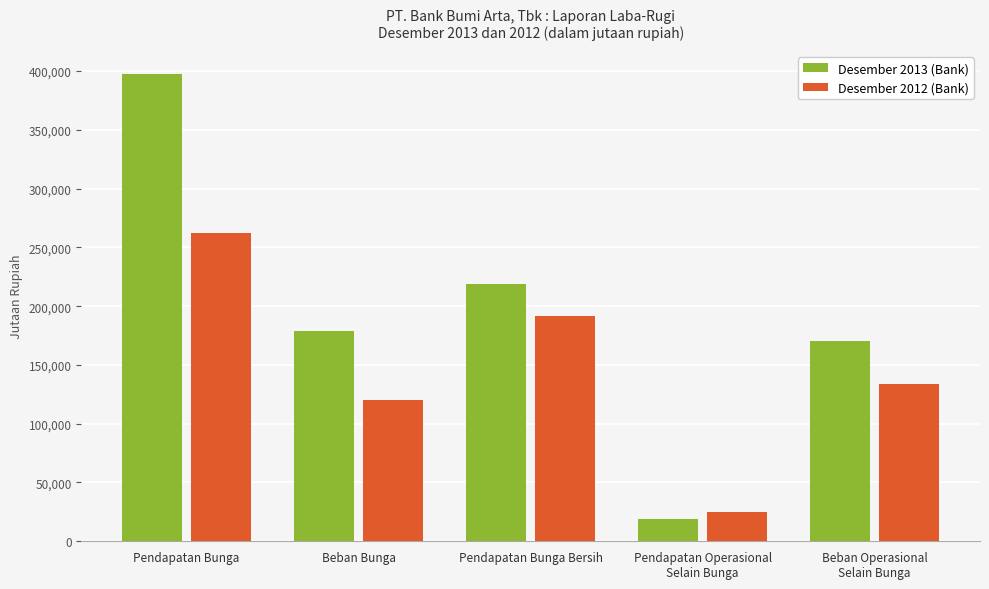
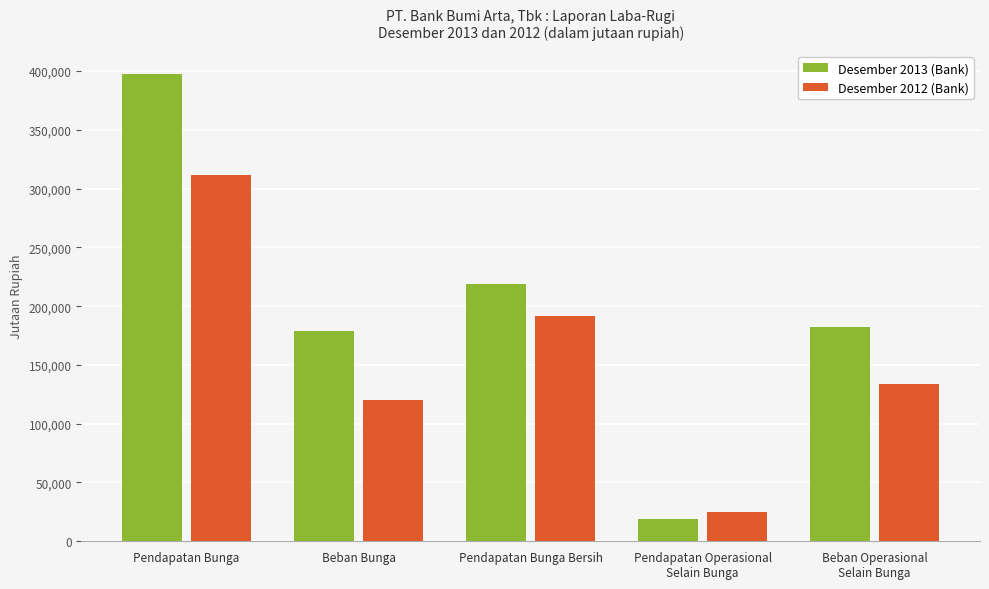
  {
    "Desember 2013 (Bank)": {
      "Pendapatan Bunga": "397,000",
      "Beban Bunga": "178,000",
      "Pendapatan Bunga Bersih": "219,000",
      "Pendapatan Operasional Selain Bunga": "19,000",
-     "Beban Operasional Selain Bunga": "171,000"
+     "Beban Operasional Selain Bunga": "182,000"
    },
    "Desember 2012 (Bank)": {
-     "Pendapatan Bunga": "262,000",
+     "Pendapatan Bunga": "312,000",
      "Beban Bunga": "120,000",
      "Pendapatan Bunga Bersih": "192,000",
      "Pendapatan Operasional Selain Bunga": "25,000",
      "Beban Operasional Selain Bunga": "134,000"
    }
  }
